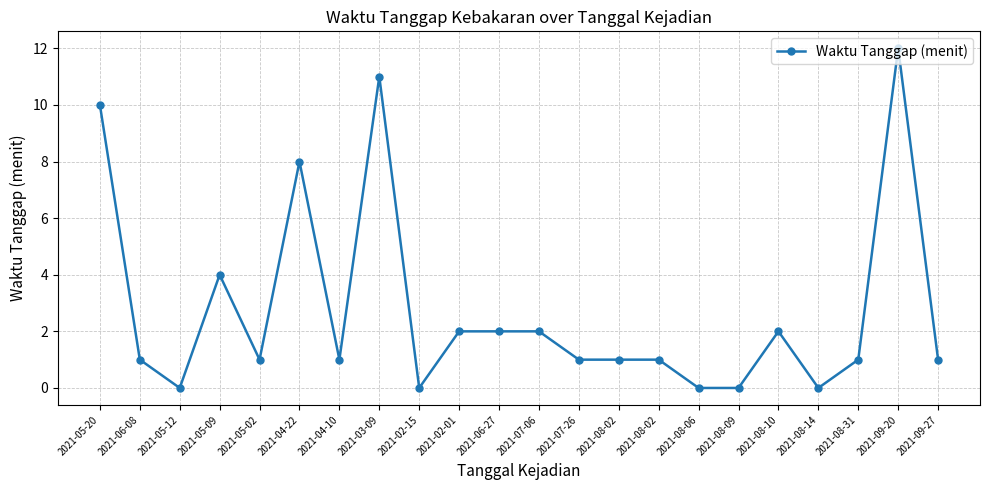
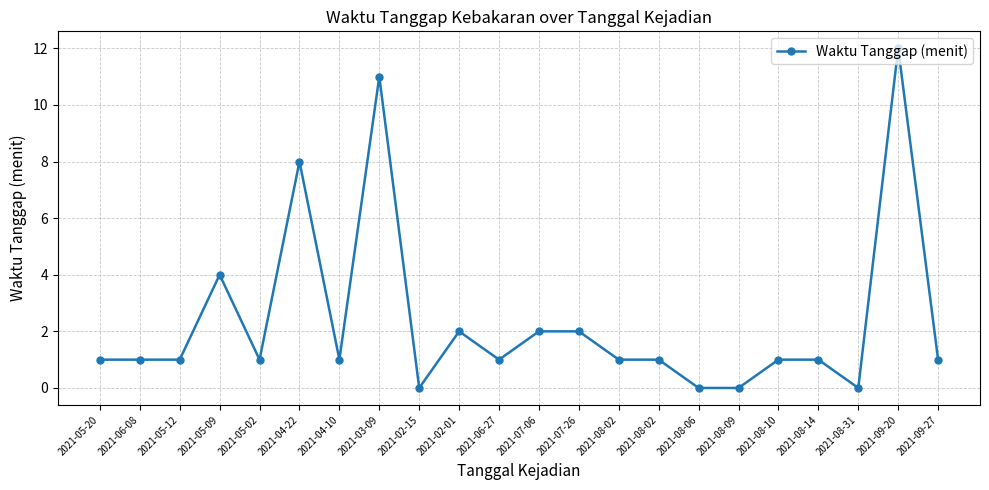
  {
-   "2021-05-20": 10,
+   "2021-05-20": 1,
    "2021-06-08": 1,
-   "2021-05-12": 0,
+   "2021-05-12": 1,
    "2021-05-09": 4,
    "2021-05-02": 1,
    "2021-04-22": 8,
    "2021-04-10": 1,
    "2021-03-09": 11,
    "2021-02-15": 0,
    "2021-02-01": 2,
-   "2021-06-27": 2,
+   "2021-06-27": 1,
    "2021-07-06": 2,
-   "2021-07-26": 1,
+   "2021-07-26": 2,
    "2021-08-06": 0,
    "2021-08-09": 0,
-   "2021-08-10": 2,
-   "2021-08-14": 0,
-   "2021-08-31": 1,
+   "2021-08-10": 1,
+   "2021-08-14": 1,
+   "2021-08-31": 0,
    "2021-09-27": 1
  }
